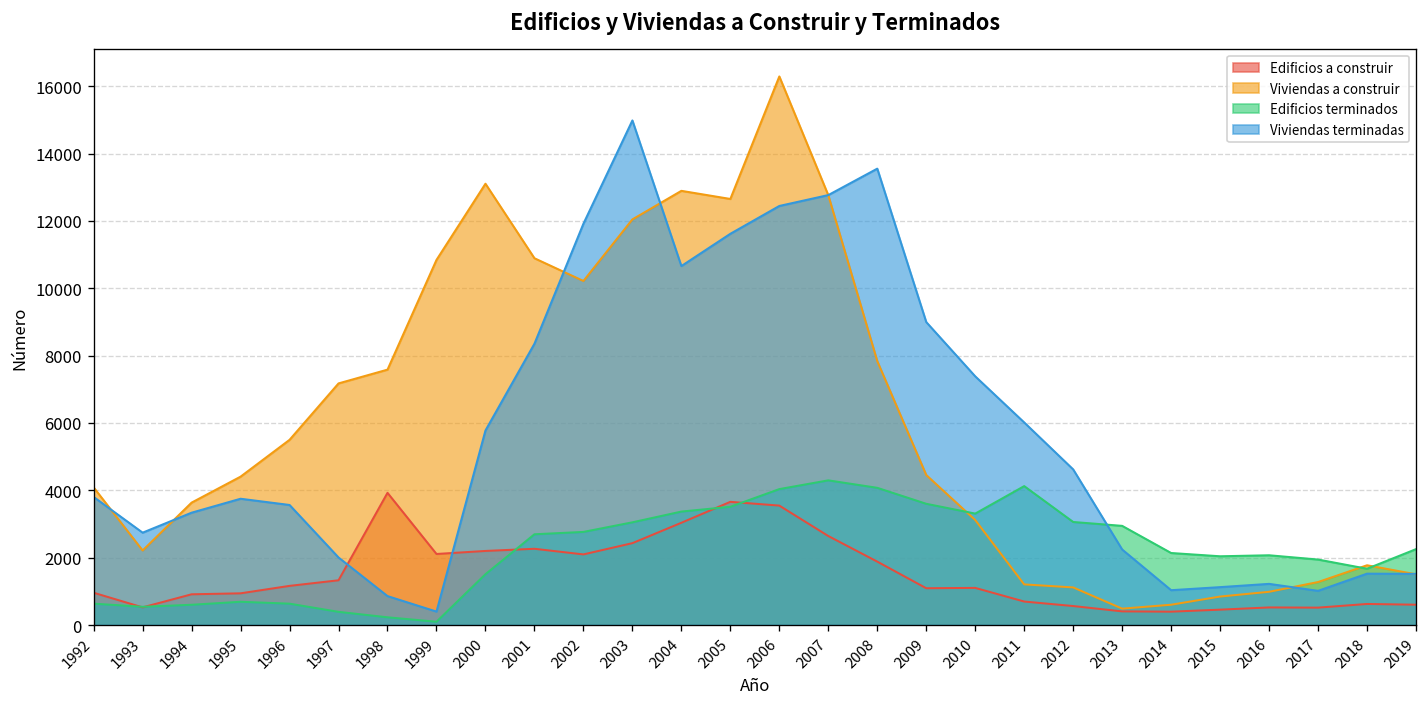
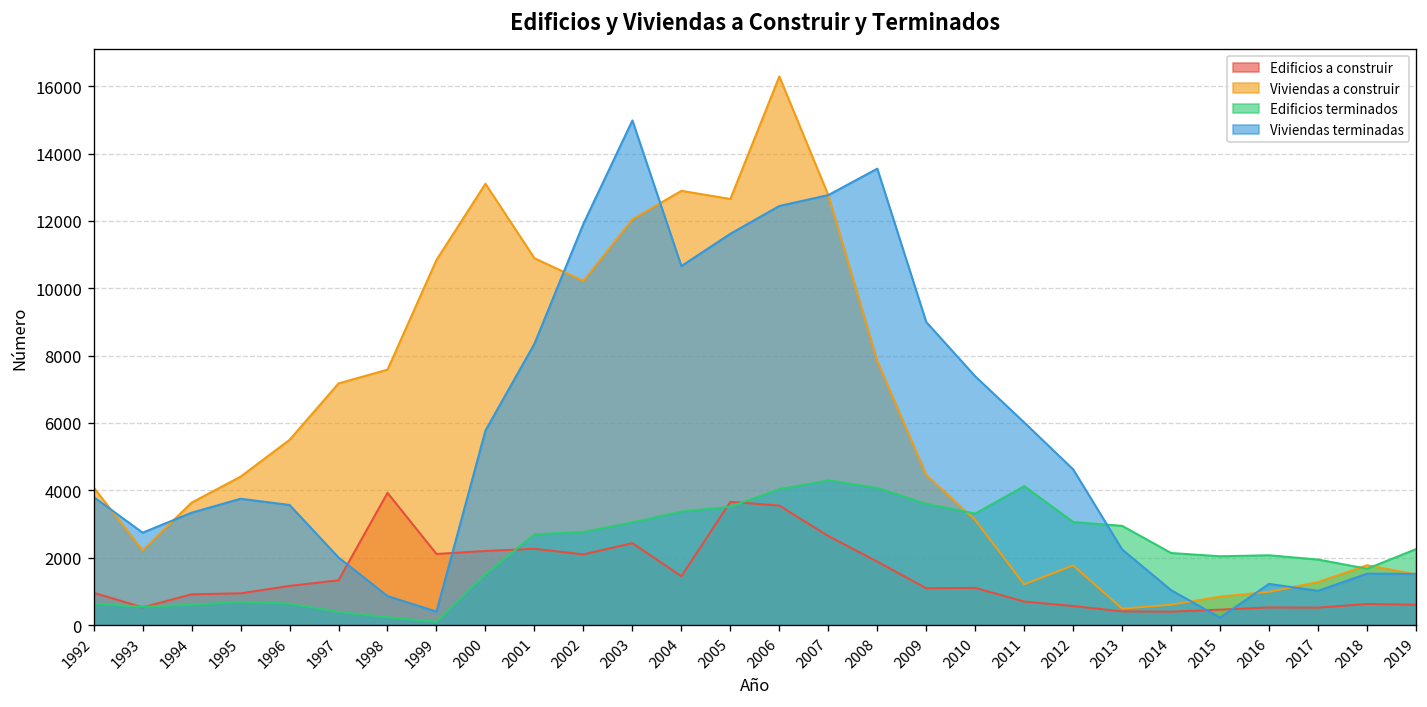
  {
    "Edificios a construir": {
      "1992": 1000,
      "1994": 900,
      "1995": 900,
      "1996": 1200,
      "1997": 1300,
      "1998": 3900,
      "1999": 2100,
      "2000": 2200,
      "2001": 2300,
      "2002": 2100,
      "2003": 2400,
-     "2004": 3000,
+     "2004": 1500,
      "2005": 3700,
      "2006": 3500,
      "2007": 2600,
      "2008": 1900,
      "2009": 1100,
      "2010": 1100,
      "2011": 700,
      "2012": 600,
      "2014": 400,
      "2015": 500,
      "2016": 500,
      "2017": 500,
      "2018": 600,
      "2019": 600
    },
    "Viviendas a construir": {
      "1992": 4100,
      "1993": 2200,
      "1994": 3600,
      "1995": 4400,
      "1996": 5500,
      "1997": 7200,
      "1998": 7600,
      "1999": 10800,
      "2000": 13100,
      "2001": 10900,
      "2002": 10200,
      "2003": 12000,
      "2004": 12900,
      "2005": 12700,
      "2006": 16300,
      "2008": 7800,
      "2009": 4500,
      "2010": 3100,
      "2011": 1200,
-     "2012": 1100,
+     "2012": 1800,
      "2014": 600,
      "2015": 800,
      "2016": 1000,
      "2017": 1300,
      "2018": 1800
    },
    "Edificios terminados": {
      "1992": 600,
      "1994": 600,
      "1995": 700,
      "1996": 600,
      "1997": 400,
      "1998": 200,
      "1999": 100,
      "2000": 1500,
      "2001": 2700,
      "2002": 2800,
      "2003": 3100,
      "2004": 3400,
      "2005": 3500,
      "2006": 4000,
      "2007": 4300,
      "2008": 4100,
      "2009": 3600,
      "2010": 3300,
      "2011": 4100,
      "2012": 3100,
      "2013": 2900,
      "2014": 2100,
      "2015": 2000,
      "2016": 2100,
      "2017": 1900,
      "2018": 1700,
      "2019": 2300
    },
    "Viviendas terminadas": {
      "1992": 3800,
      "1993": 2700,
      "1994": 3300,
      "1995": 3800,
      "1996": 3600,
      "1997": 2000,
      "1998": 900,
      "1999": 400,
      "2000": 5800,
      "2001": 8400,
      "2002": 11900,
      "2003": 15000,
      "2004": 10700,
      "2005": 11600,
      "2006": 12400,
      "2008": 13600,
      "2009": 9000,
      "2010": 7400,
      "2011": 6000,
      "2012": 4600,
      "2013": 2200,
      "2014": 1000,
-     "2015": 1100,
+     "2015": 200,
      "2016": 1200,
      "2017": 1000,
      "2018": 1500
    }
  }
